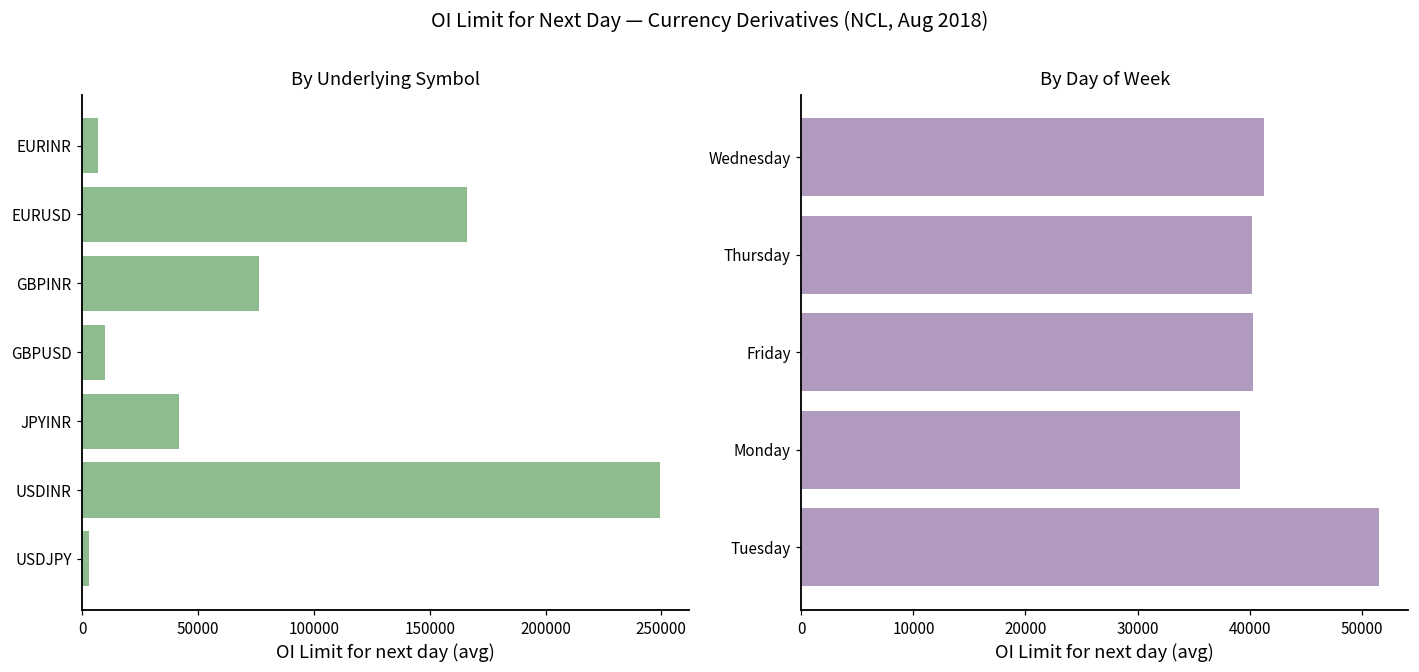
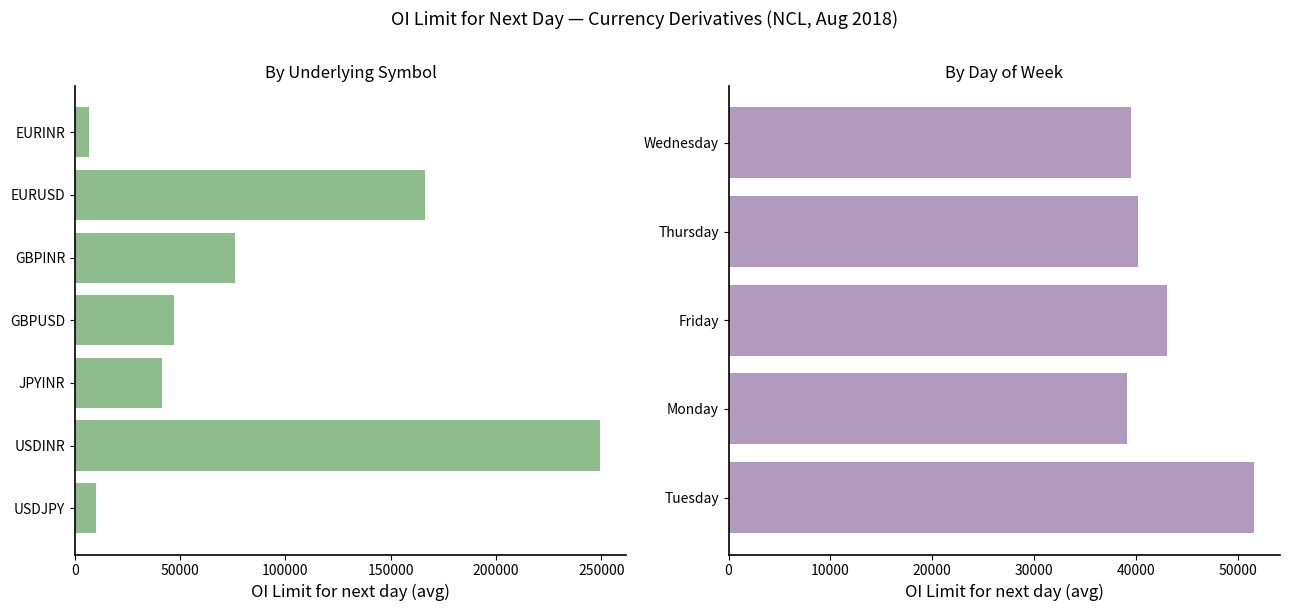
  {
    "By Underlying Symbol": {
      "EURINR": 7000,
      "EURUSD": 166000,
      "GBPINR": 76000,
-     "GBPUSD": 10000,
+     "GBPUSD": 47000,
      "JPYINR": 42000,
      "USDINR": 249000,
-     "USDJPY": 3000
+     "USDJPY": 10000
    },
    "By Day of Week": {
-     "Wednesday": 41300,
+     "Wednesday": 39500,
      "Thursday": 40200,
-     "Friday": 40300,
+     "Friday": 43100,
      "Monday": 39100,
      "Tuesday": 51600
    }
  }
